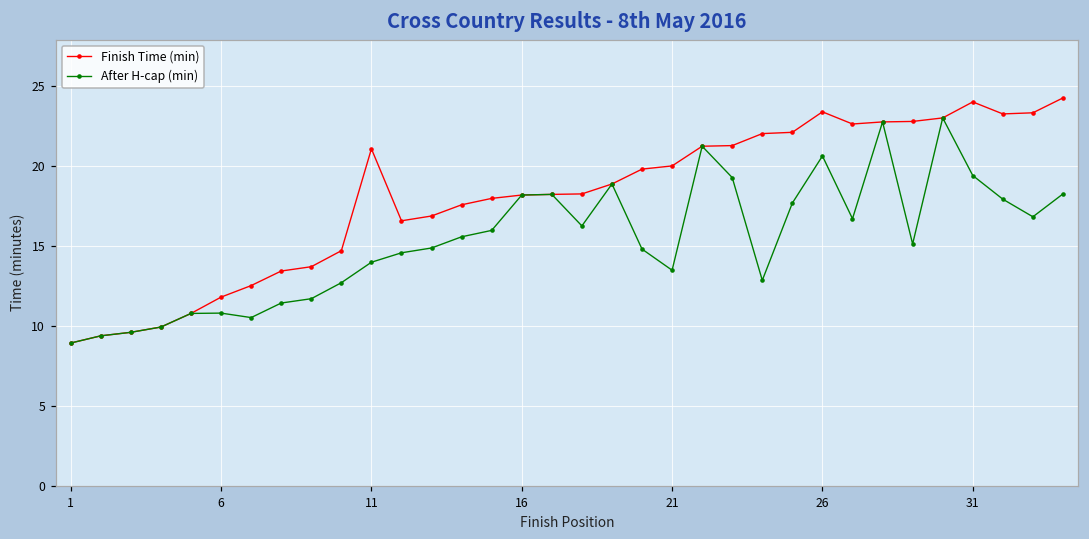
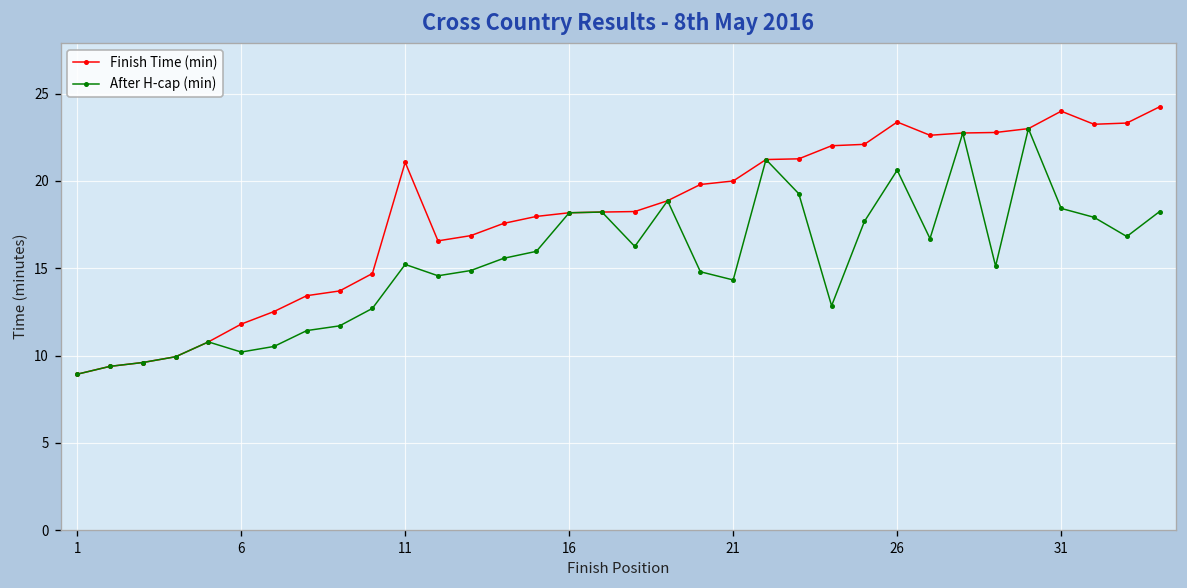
  {
    "Finish Time (min)": {
      "6": 11.8,
      "11": 21.1,
      "21": 20.0,
      "26": 23.4,
      "31": 24.0
    },
    "After H-cap (min)": {
-     "6": 10.8,
-     "11": 14.0,
-     "21": 13.5,
+     "6": 10.2,
+     "11": 15.2,
+     "21": 14.3,
      "26": 20.6,
-     "31": 19.4
+     "31": 18.4
    }
  }
